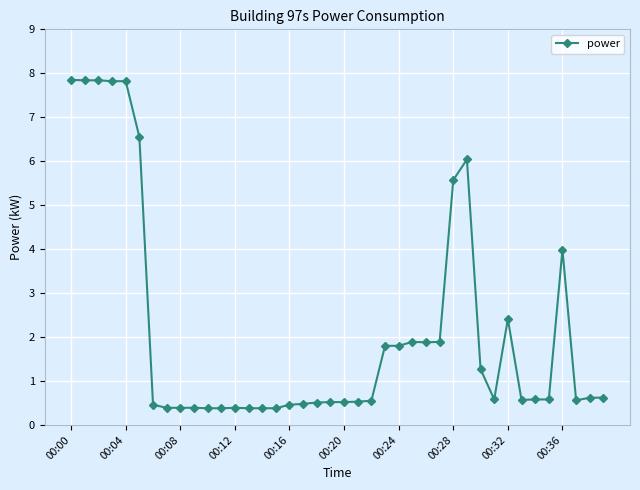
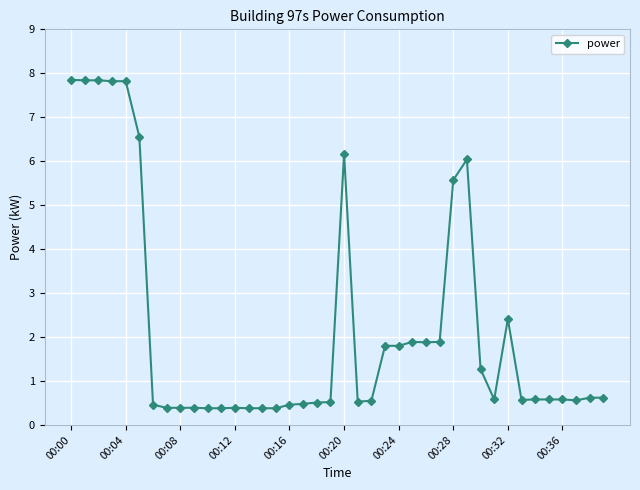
  {
    "00:00": 7.9,
    "00:04": 7.8,
    "00:08": 0.4,
    "00:12": 0.4,
    "00:16": 0.5,
-   "00:20": 0.5,
+   "00:20": 6.2,
    "00:24": 1.8,
    "00:28": 5.6,
    "00:32": 2.4,
-   "00:36": 4.0
+   "00:36": 0.6
  }
